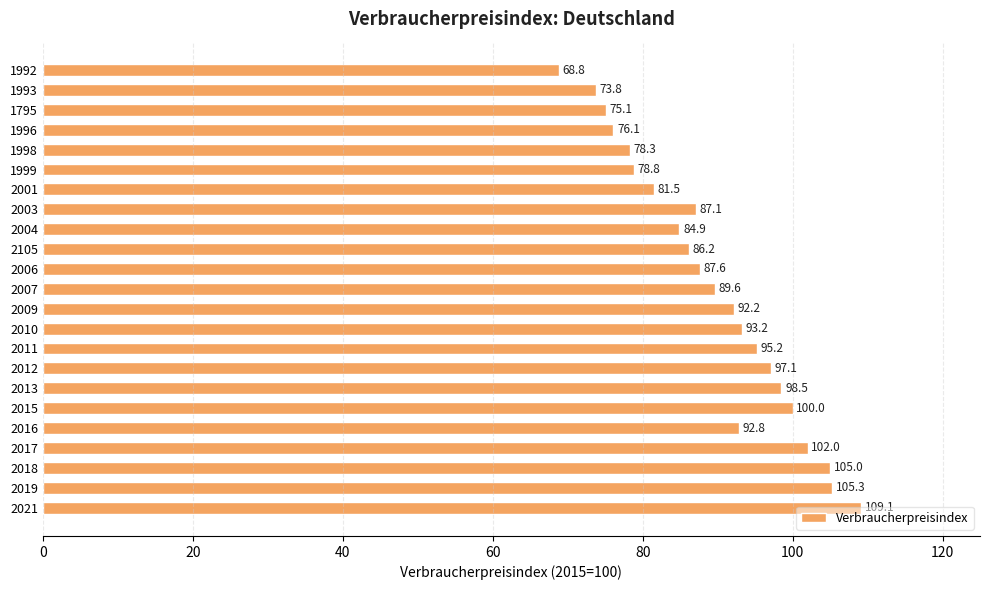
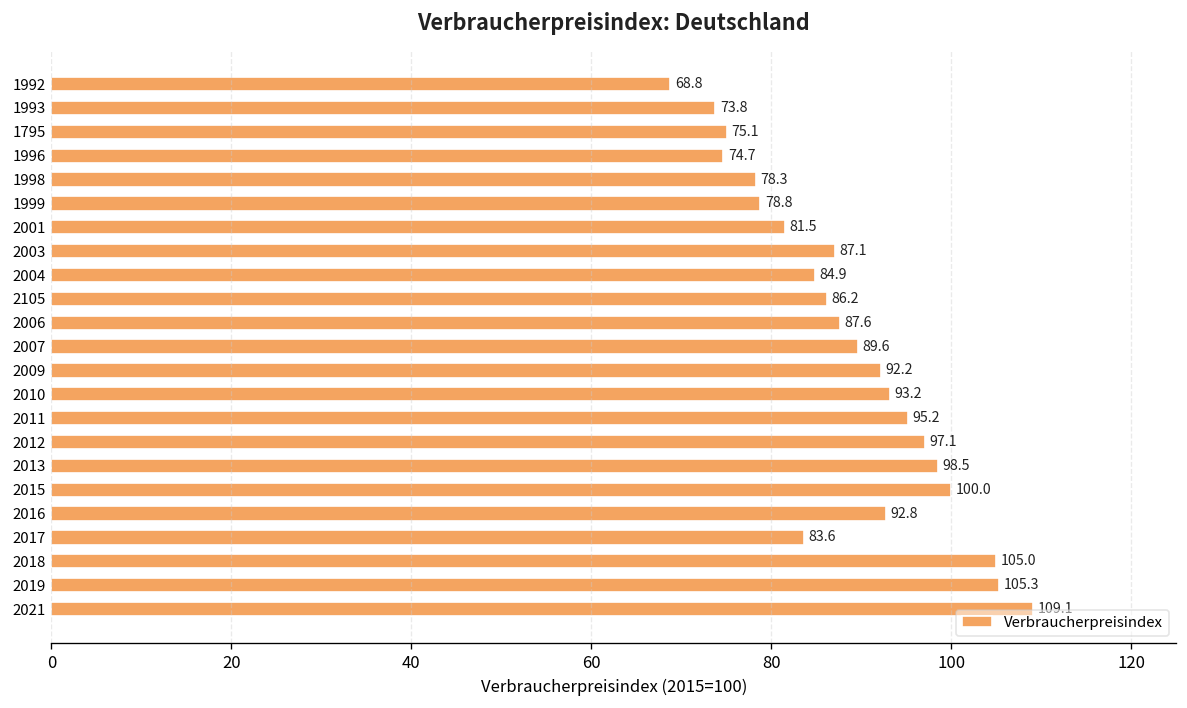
  {
    "1992": 68.8,
    "1993": 73.8,
    "1795": 75.1,
-   "1996": 76.1,
+   "1996": 74.7,
    "1998": 78.3,
    "1999": 78.8,
    "2001": 81.5,
    "2003": 87.1,
    "2004": 84.9,
    "2105": 86.2,
    "2006": 87.6,
    "2007": 89.6,
    "2009": 92.2,
    "2010": 93.2,
    "2011": 95.2,
    "2012": 97.1,
    "2013": 98.5,
    "2015": 100.0,
    "2016": 92.8,
-   "2017": 102.0,
+   "2017": 83.6,
    "2018": 105.0,
    "2019": 105.3
  }
